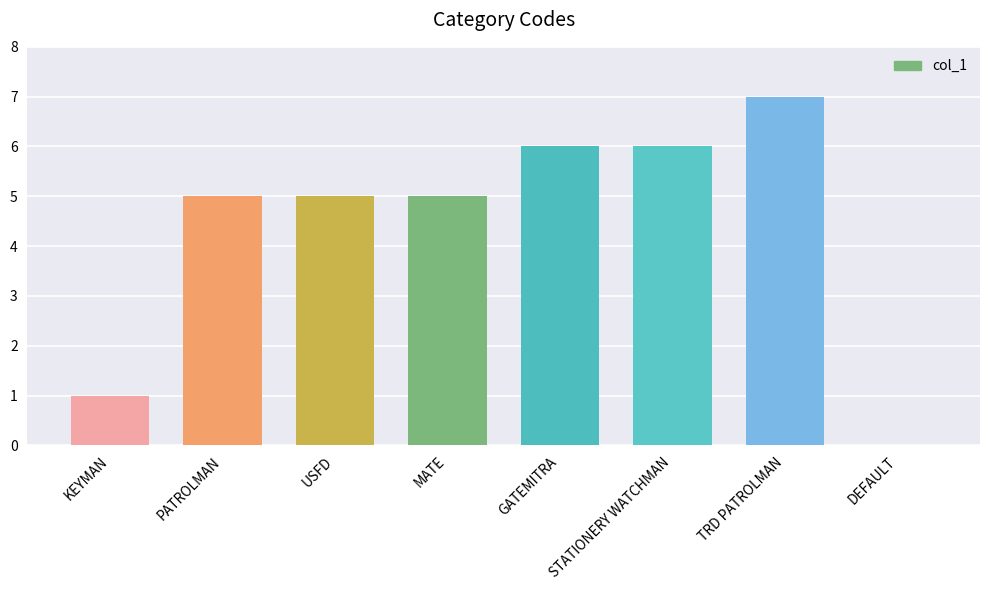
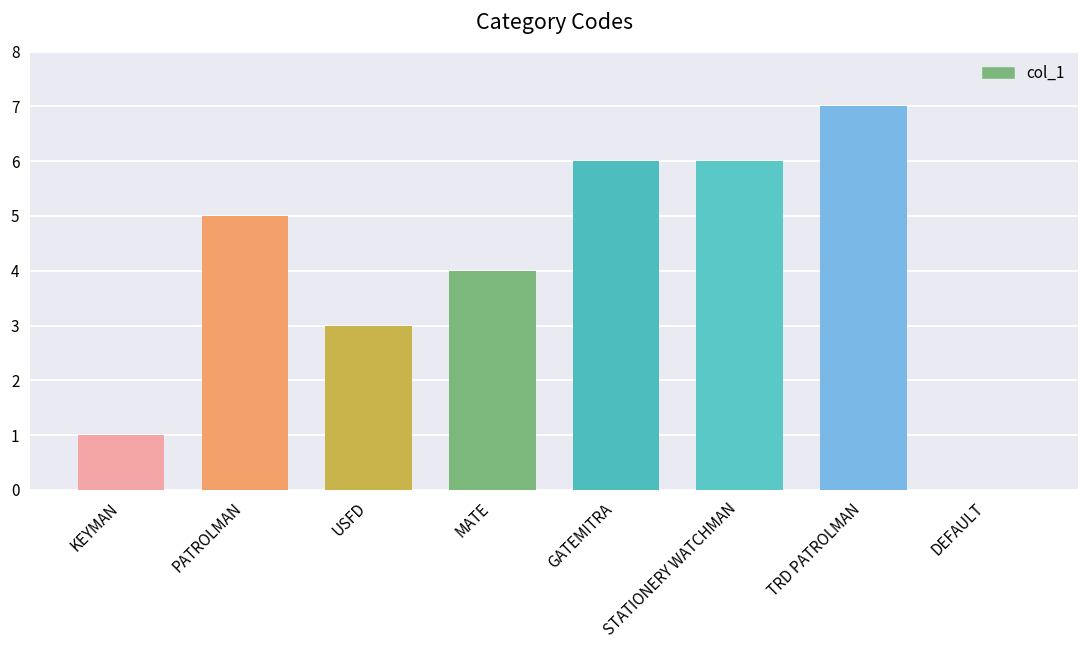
  {
    "KEYMAN": 1,
    "PATROLMAN": 5,
-   "USFD": 5,
-   "MATE": 5,
+   "USFD": 3,
+   "MATE": 4,
    "GATEMITRA": 6,
    "STATIONERY WATCHMAN": 6,
    "TRD PATROLMAN": 7,
    "DEFAULT": 0
  }
